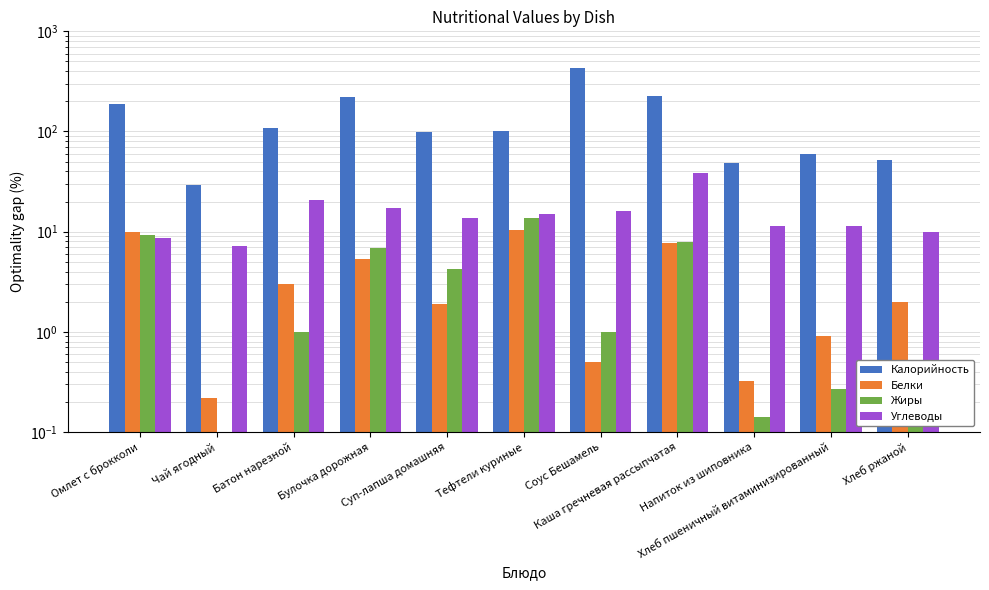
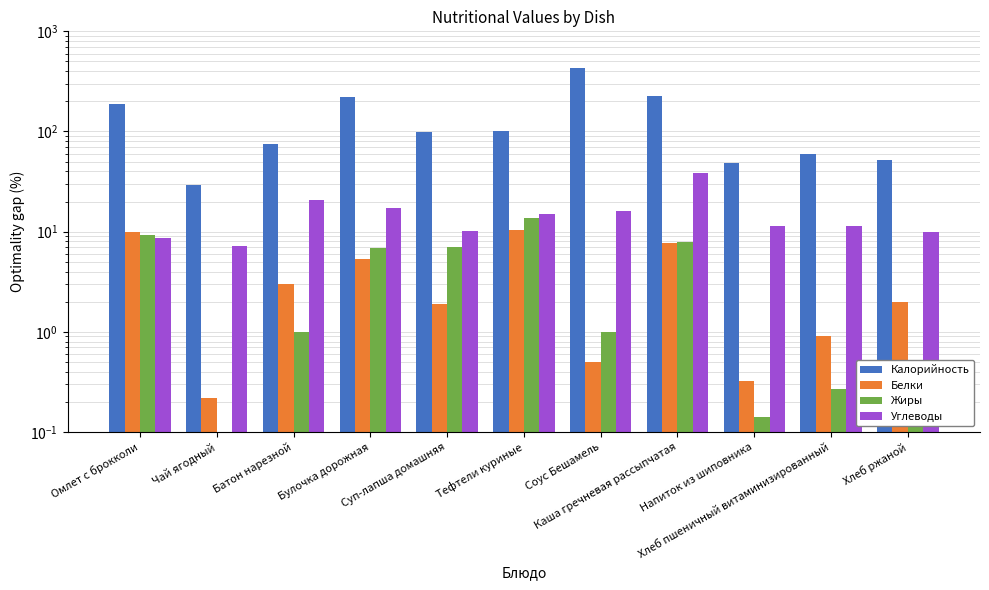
  {
    "Калорийность": {
      "Омлет с брокколи": 190,
      "Чай ягодный": 29,
-     "Батон нарезной": 110,
+     "Батон нарезной": 80,
      "Булочка дорожная": 220,
      "Суп-лапша домашняя": 100,
      "Тефтели куриные": 100,
      "Соус Бешамель": 440,
      "Каша гречневая рассыпчатая": 230,
      "Напиток из шиповника": 50,
      "Хлеб пшеничный витаминизированный": 60,
      "Хлеб ржаной": 50
    },
    "Белки": {
      "Омлет с брокколи": 10,
      "Чай ягодный": 0.22,
      "Батон нарезной": 3.0,
      "Булочка дорожная": 5,
      "Суп-лапша домашняя": 1.9,
      "Тефтели куриные": 10,
      "Соус Бешамель": 0.5,
      "Каша гречневая рассыпчатая": 8,
      "Напиток из шиповника": 0.32,
      "Хлеб пшеничный витаминизированный": 0.9,
      "Хлеб ржаной": 2.0
    },
    "Жиры": {
      "Омлет с брокколи": 9,
      "Батон нарезной": 1.0,
      "Булочка дорожная": 7,
-     "Суп-лапша домашняя": 4.3,
+     "Суп-лапша домашняя": 7,
      "Тефтели куриные": 14,
      "Соус Бешамель": 1.0,
      "Каша гречневая рассыпчатая": 8,
      "Напиток из шиповника": 0.14,
      "Хлеб пшеничный витаминизированный": 0.27
    },
    "Углеводы": {
      "Омлет с брокколи": 9,
      "Чай ягодный": 7,
      "Батон нарезной": 21,
      "Булочка дорожная": 17,
-     "Суп-лапша домашняя": 14,
+     "Суп-лапша домашняя": 10,
      "Тефтели куриные": 15,
      "Соус Бешамель": 16,
      "Каша гречневая рассыпчатая": 39,
      "Напиток из шиповника": 11,
      "Хлеб пшеничный витаминизированный": 11,
      "Хлеб ржаной": 10
    }
  }
